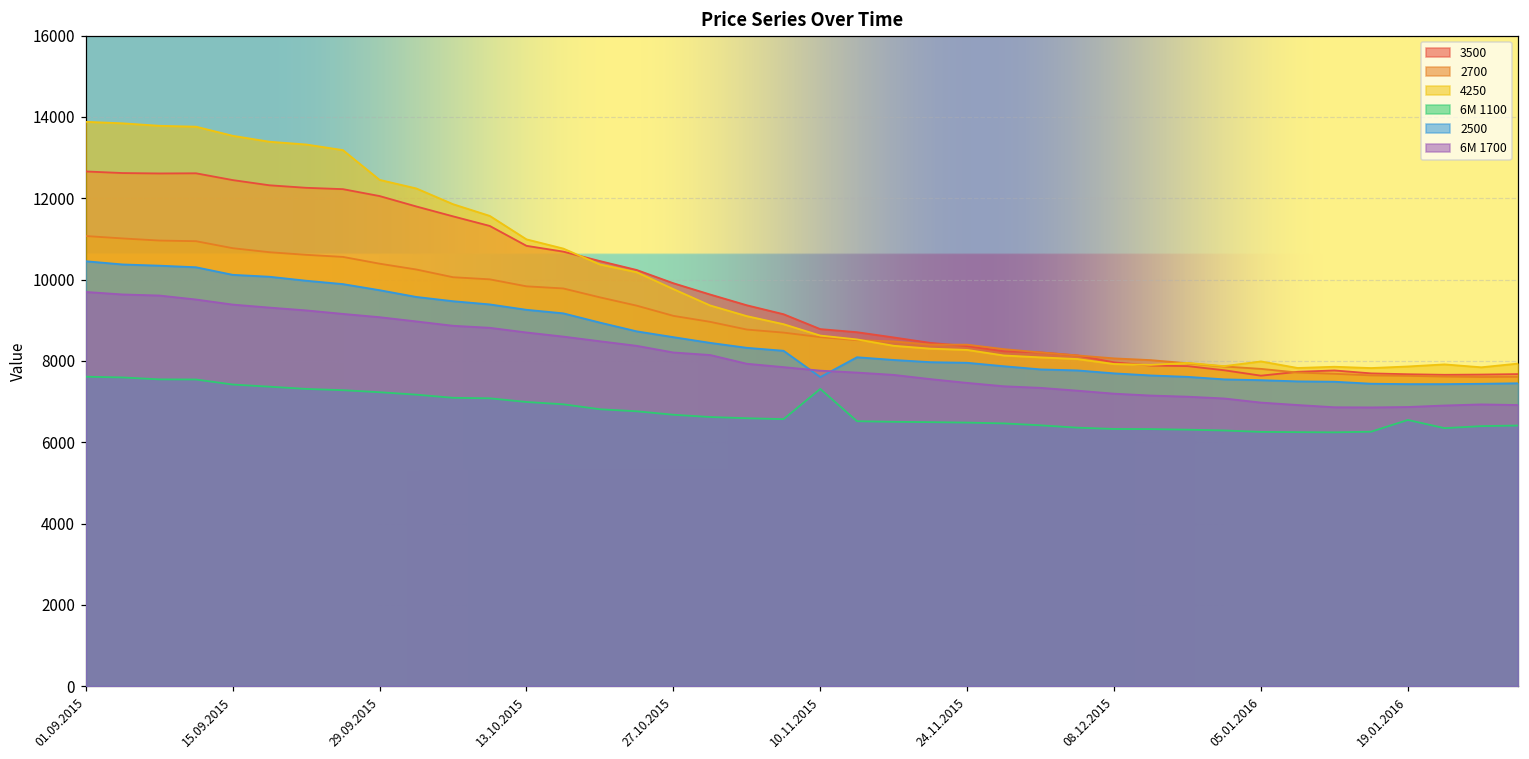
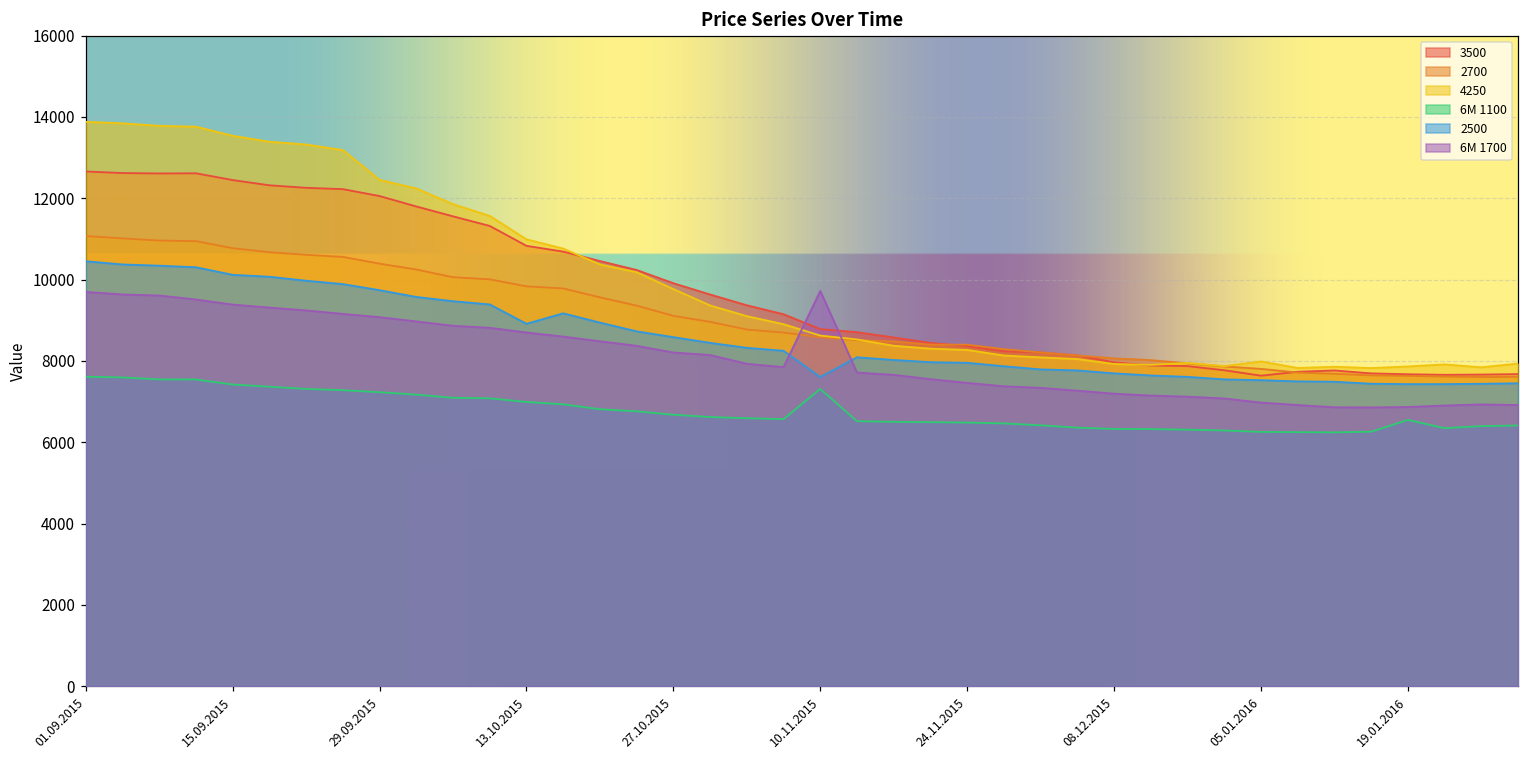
  {
    "4250": {
      "01.09.2015": 13900,
      "15.09.2015": 13500,
      "29.09.2015": 12500,
      "13.10.2015": 11000,
      "27.10.2015": 9800,
      "24.11.2015": 8300,
      "05.01.2016": 8000,
      "19.01.2016": 7900
    },
    "6M 1100": {
      "01.09.2015": 7600,
      "15.09.2015": 7400,
      "29.09.2015": 7200,
      "13.10.2015": 7000,
      "27.10.2015": 6700,
      "10.11.2015": 7300,
      "24.11.2015": 6500,
      "08.12.2015": 6300,
      "05.01.2016": 6300,
      "19.01.2016": 6500
    },
    "2500": {
      "01.09.2015": 10500,
      "15.09.2015": 10100,
      "29.09.2015": 9700,
-     "13.10.2015": 9300,
+     "13.10.2015": 8900,
      "27.10.2015": 8600,
      "10.11.2015": 7600,
      "24.11.2015": 8000,
      "08.12.2015": 7700,
      "05.01.2016": 7500,
      "19.01.2016": 7400
    },
    "6M 1700": {
      "01.09.2015": 9700,
      "15.09.2015": 9400,
      "29.09.2015": 9100,
      "13.10.2015": 8700,
      "27.10.2015": 8200,
-     "10.11.2015": 7800,
+     "10.11.2015": 9700,
      "24.11.2015": 7500,
      "08.12.2015": 7200,
      "05.01.2016": 7000,
      "19.01.2016": 6900
    }
  }
